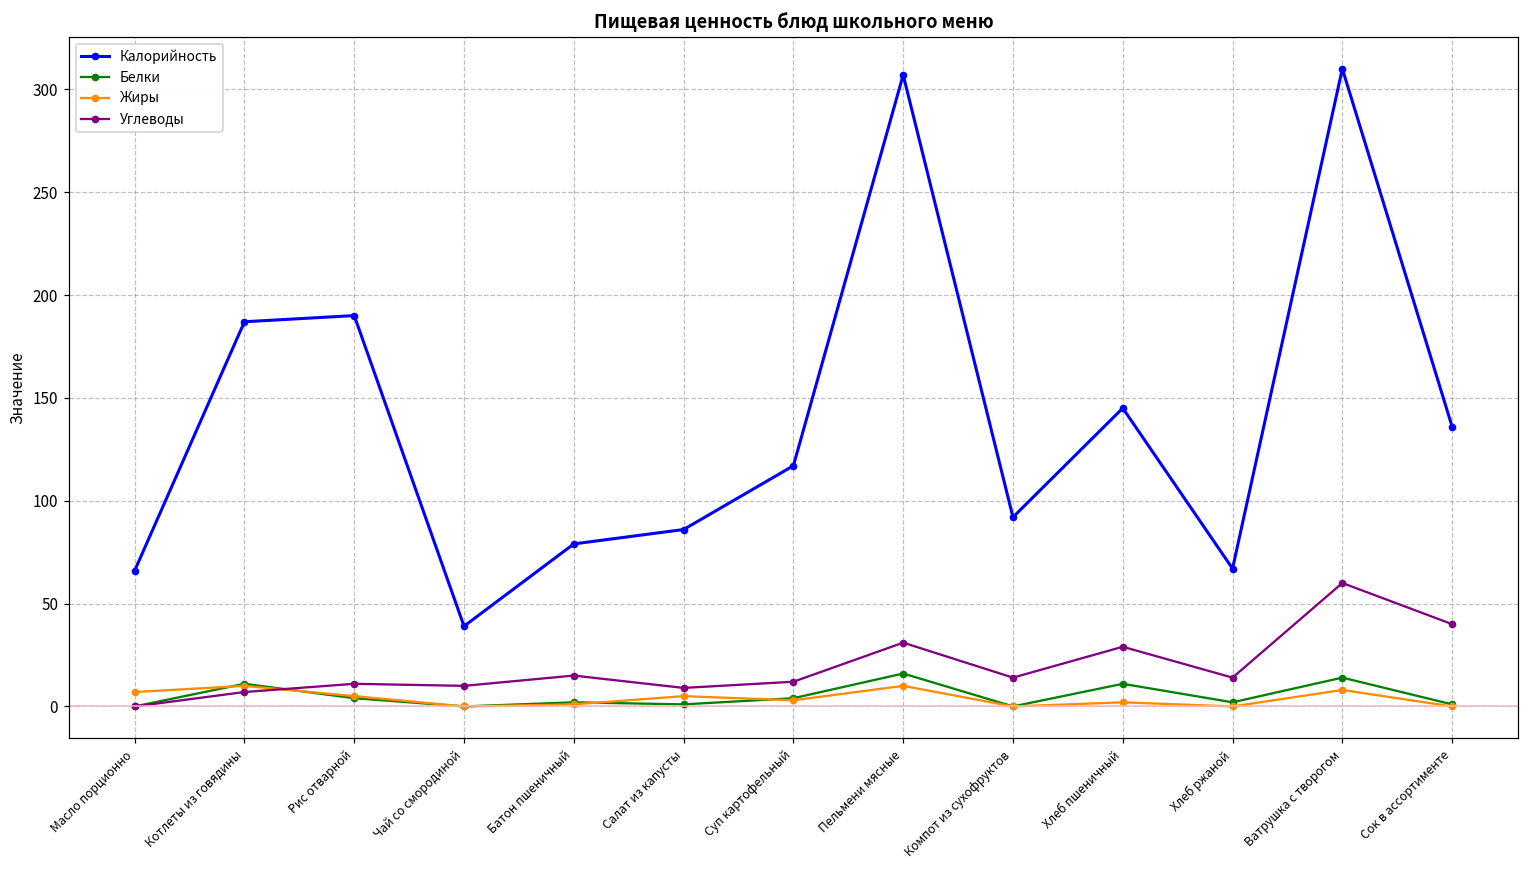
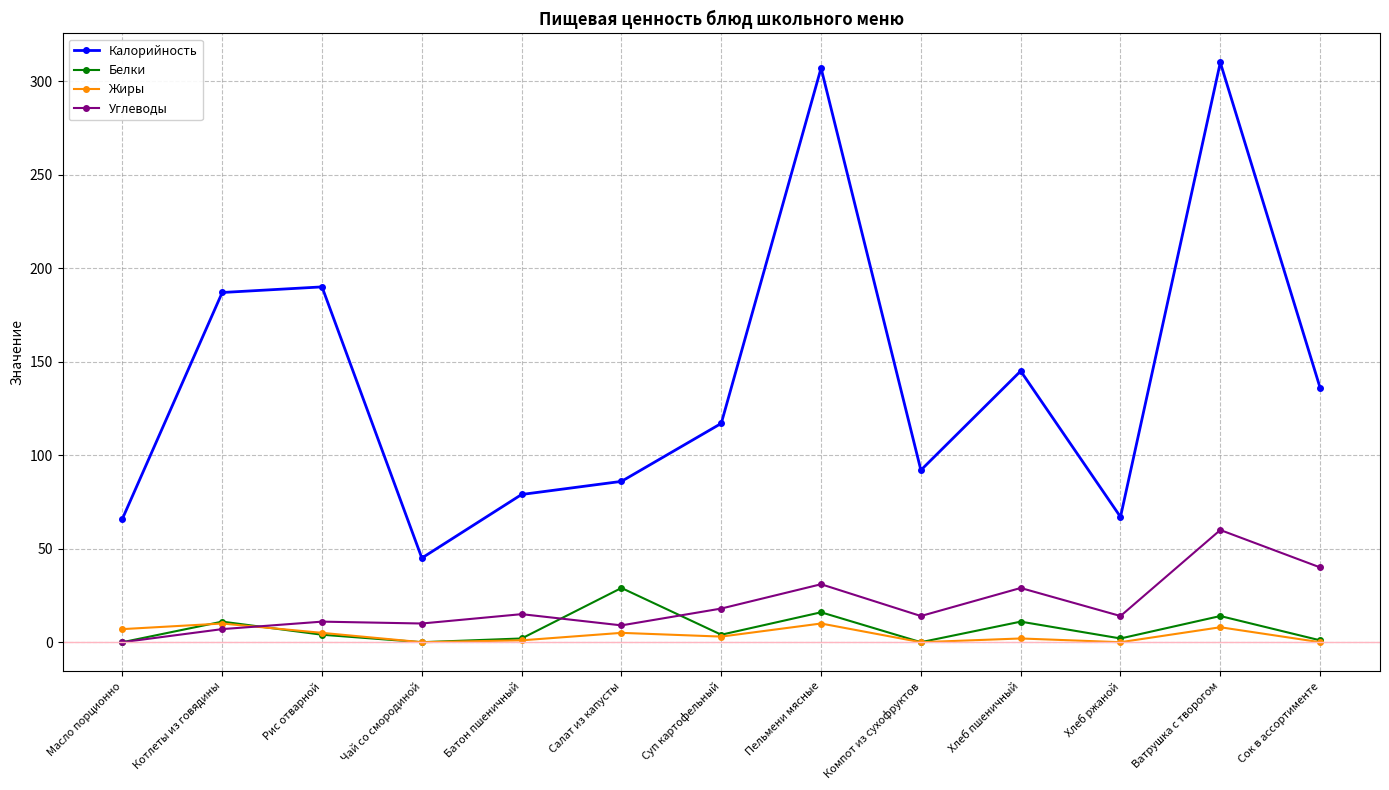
  {
    "Калорийность": {
      "Масло порционно": 66,
      "Котлеты из говядины": 187,
      "Рис отварной": 190,
-     "Чай со смородиной": 39,
+     "Чай со смородиной": 45,
      "Батон пшеничный": 79,
      "Салат из капусты": 86,
      "Суп картофельный": 117,
      "Пельмени мясные": 307,
      "Компот из сухофруктов": 92,
      "Хлеб пшеничный": 145,
      "Хлеб ржаной": 67,
      "Ватрушка с творогом": 310,
      "Сок в ассортименте": 136
    },
    "Белки": {
-     "Салат из капусты": 1,
+     "Салат из капусты": 29,
      "Пельмени мясные": 16,
      "Хлеб пшеничный": 11,
      "Хлеб ржаной": 2,
      "Ватрушка с творогом": 14
    },
    "Жиры": {
      "Масло порционно": 7,
      "Салат из капусты": 5,
      "Пельмени мясные": 10,
      "Хлеб пшеничный": 2,
      "Хлеб ржаной": 0,
      "Ватрушка с творогом": 8
    },
    "Углеводы": {
      "Котлеты из говядины": 7,
      "Рис отварной": 11,
      "Чай со смородиной": 10,
      "Батон пшеничный": 15,
      "Салат из капусты": 9,
-     "Суп картофельный": 12,
+     "Суп картофельный": 18,
      "Пельмени мясные": 31,
      "Компот из сухофруктов": 14,
      "Хлеб пшеничный": 29,
      "Хлеб ржаной": 14,
      "Ватрушка с творогом": 60,
      "Сок в ассортименте": 40
    }
  }
